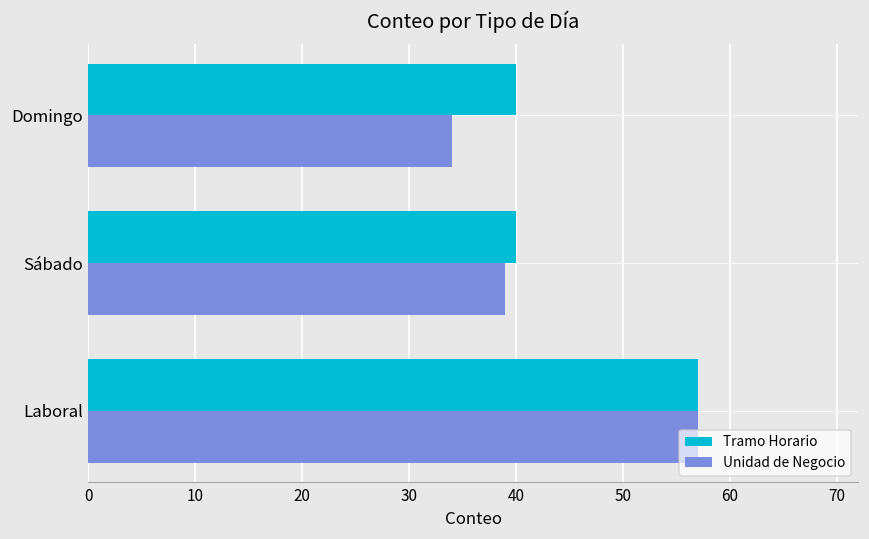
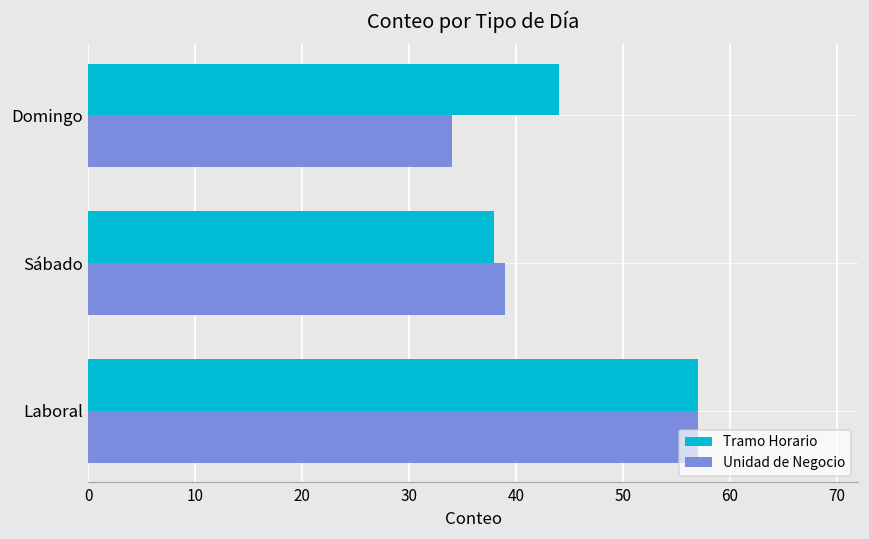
  {
    "Tramo Horario": {
-     "Domingo": 40,
-     "Sábado": 40,
+     "Domingo": 44,
+     "Sábado": 38,
      "Laboral": 57
    },
    "Unidad de Negocio": {
      "Domingo": 34,
      "Sábado": 39
    }
  }
